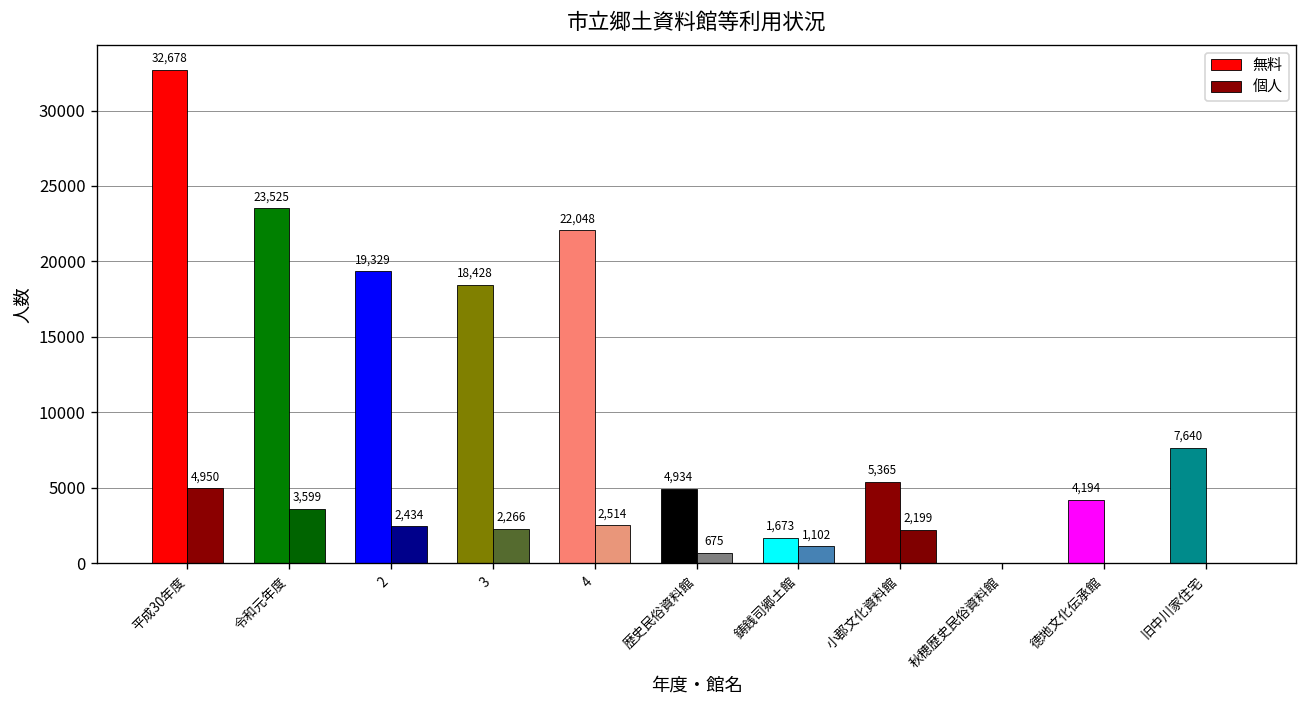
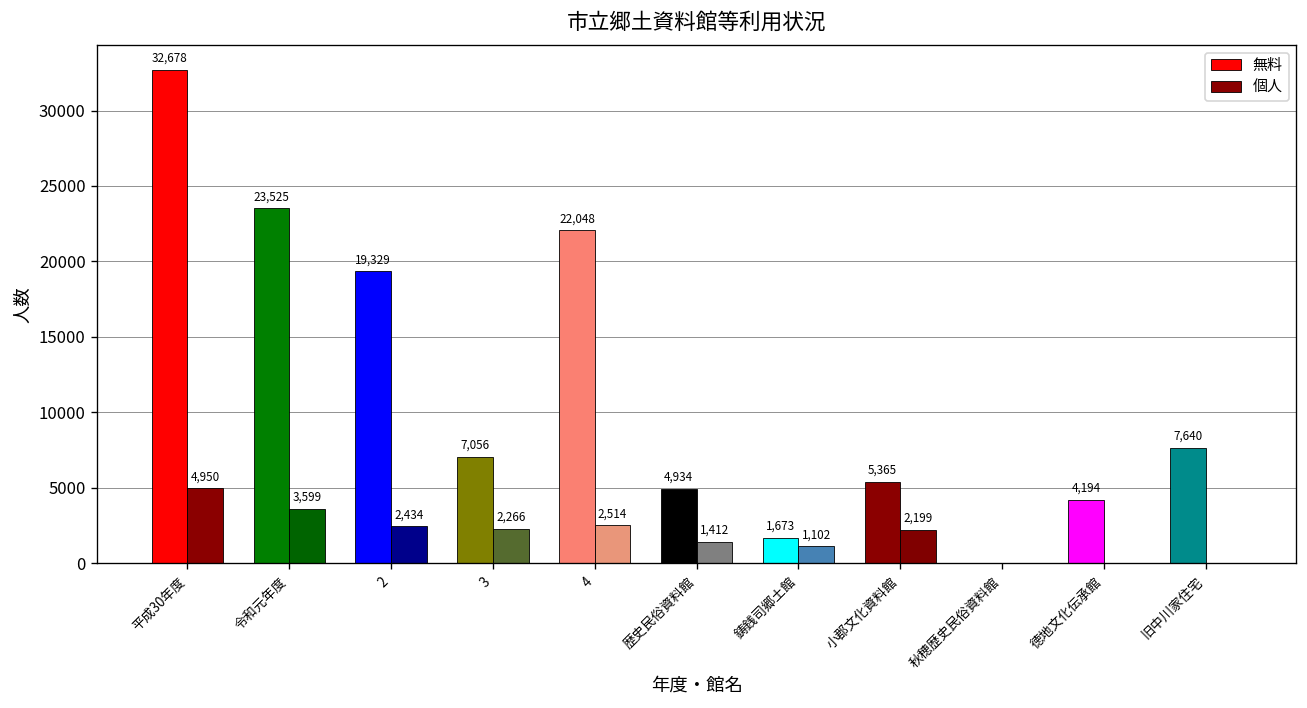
  {
    "無料": {
      "平成30年度": "32,678",
      "令和元年度": "23,525",
      "2": "19,329",
-     "3": "18,428",
+     "3": "7,056",
      "4": "22,048",
      "歴史民俗資料館": "4,934",
      "鋳銭司郷土館": "1,673",
      "小郡文化資料館": "5,365",
      "徳地文化伝承館": "4,194",
      "旧中川家住宅": "7,640"
    },
    "個人": {
      "平成30年度": "4,950",
      "令和元年度": "3,599",
      "2": "2,434",
      "3": "2,266",
      "4": "2,514",
-     "歴史民俗資料館": "675",
+     "歴史民俗資料館": "1,412",
      "鋳銭司郷土館": "1,102",
      "小郡文化資料館": "2,199"
    }
  }
